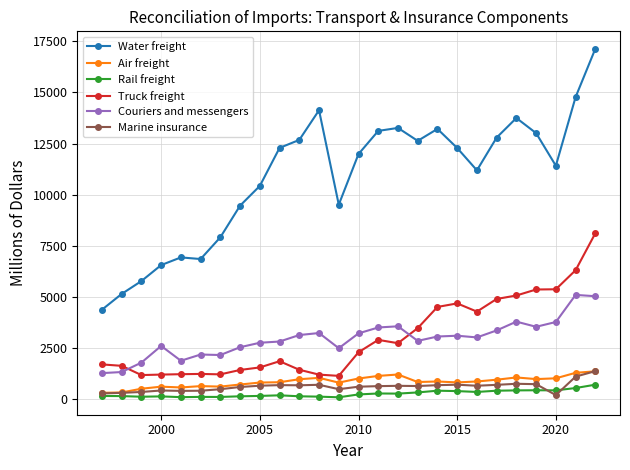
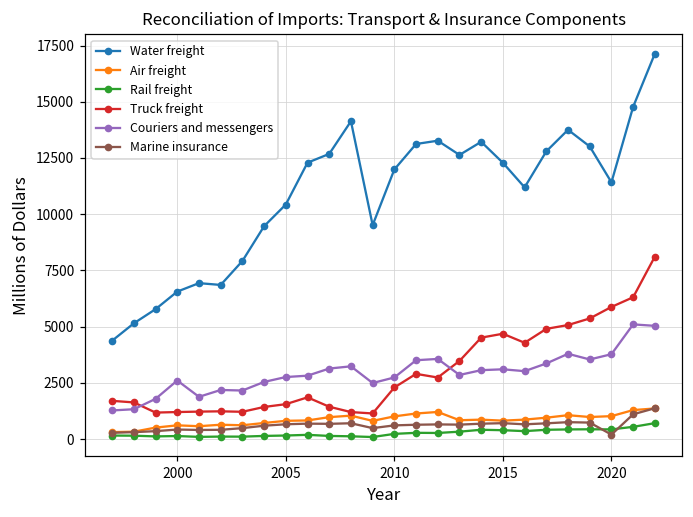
  {
    "Water freight": {
      "2000": 6600,
      "2005": 10400,
      "2010": 12000,
      "2015": 12300,
      "2020": 11400
    },
    "Air freight": {
      "2000": 600,
      "2005": 800,
      "2010": 1000,
      "2020": 1000
    },
    "Rail freight": {
      "2000": 100,
      "2005": 200,
      "2010": 200,
      "2015": 400,
      "2020": 400
    },
    "Truck freight": {
      "2000": 1200,
      "2005": 1600,
      "2010": 2300,
      "2015": 4700,
-     "2020": 5400
+     "2020": 5900
    },
    "Couriers and messengers": {
      "2000": 2600,
      "2005": 2800,
-     "2010": 3200,
+     "2010": 2700,
      "2015": 3100,
      "2020": 3800
    },
    "Marine insurance": {
      "2000": 400,
      "2005": 700,
      "2010": 600,
      "2020": 200
    }
  }
